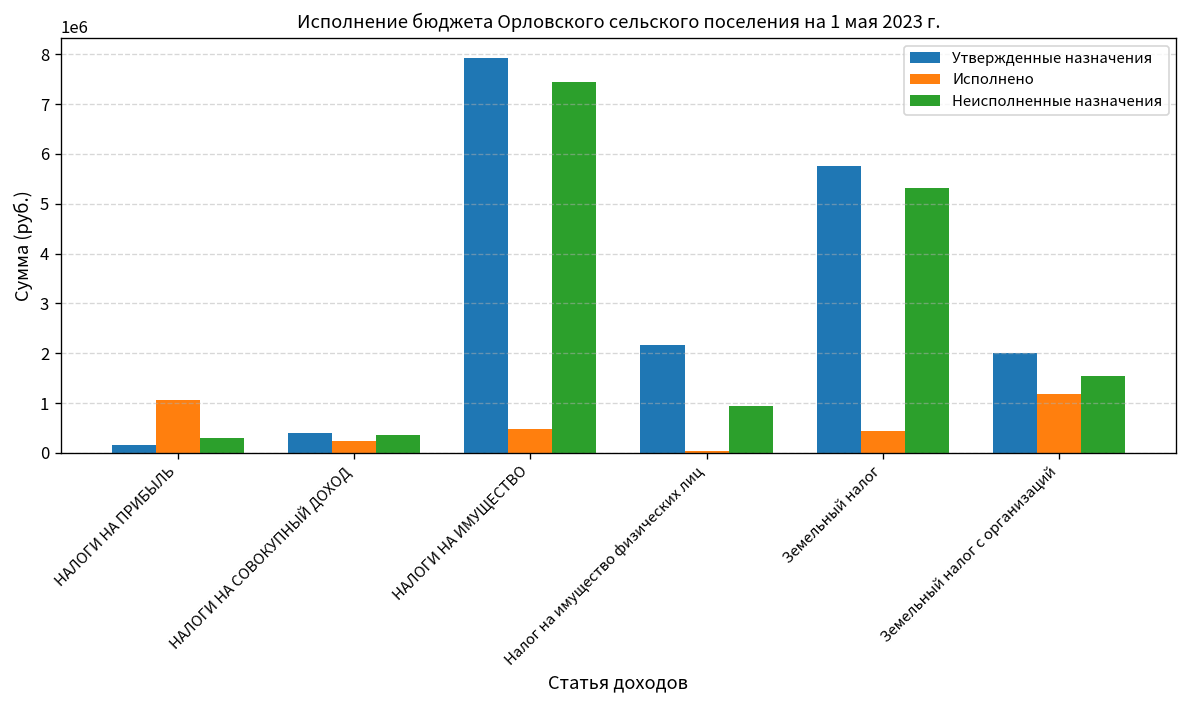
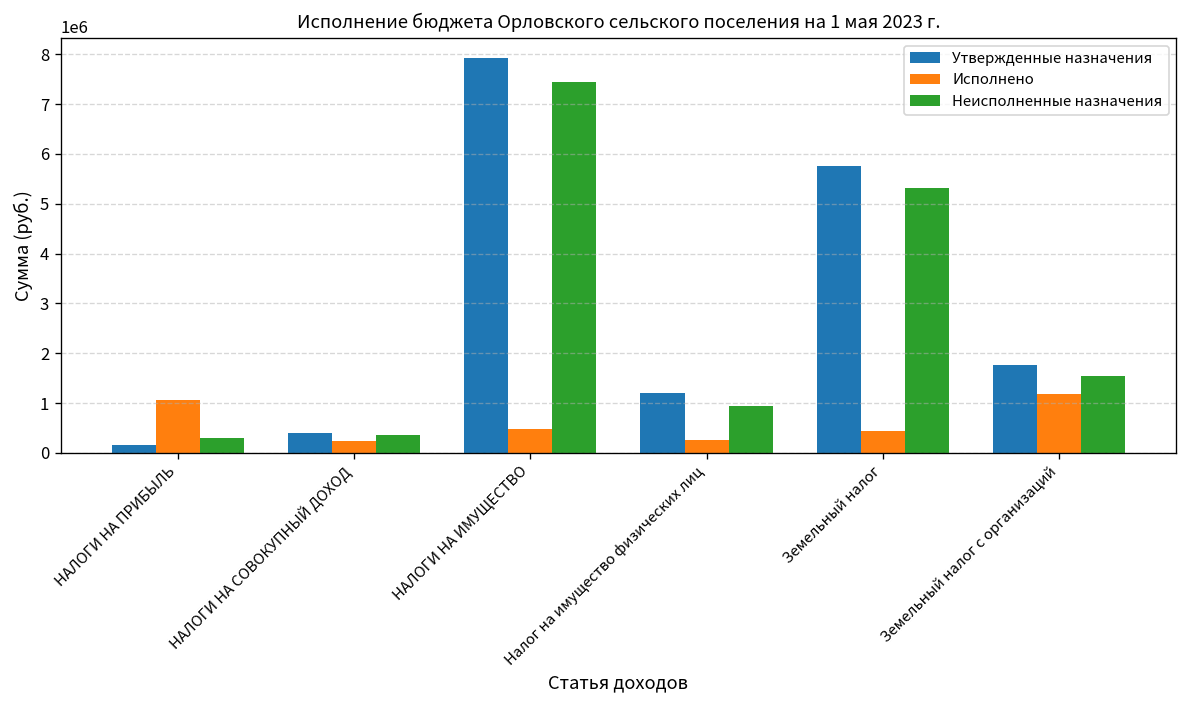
  {
    "Утвержденные назначения": {
      "НАЛОГИ НА ПРИБЫЛЬ": 200000,
      "НАЛОГИ НА СОВОКУПНЫЙ ДОХОД": 400000,
      "НАЛОГИ НА ИМУЩЕСТВО": 7900000,
-     "Налог на имущество физических лиц": 2200000,
+     "Налог на имущество физических лиц": 1200000,
      "Земельный налог": 5800000,
-     "Земельный налог с организаций": 2000000
+     "Земельный налог с организаций": 1800000
    },
    "Исполнено": {
      "НАЛОГИ НА ПРИБЫЛЬ": 1100000,
      "НАЛОГИ НА СОВОКУПНЫЙ ДОХОД": 200000,
      "НАЛОГИ НА ИМУЩЕСТВО": 500000,
-     "Налог на имущество физических лиц": 0,
+     "Налог на имущество физических лиц": 300000,
      "Земельный налог": 400000,
      "Земельный налог с организаций": 1200000
    },
    "Неисполненные назначения": {
      "НАЛОГИ НА ПРИБЫЛЬ": 300000,
      "НАЛОГИ НА СОВОКУПНЫЙ ДОХОД": 400000,
      "НАЛОГИ НА ИМУЩЕСТВО": 7400000,
      "Налог на имущество физических лиц": 900000,
      "Земельный налог": 5300000,
      "Земельный налог с организаций": 1600000
    }
  }
